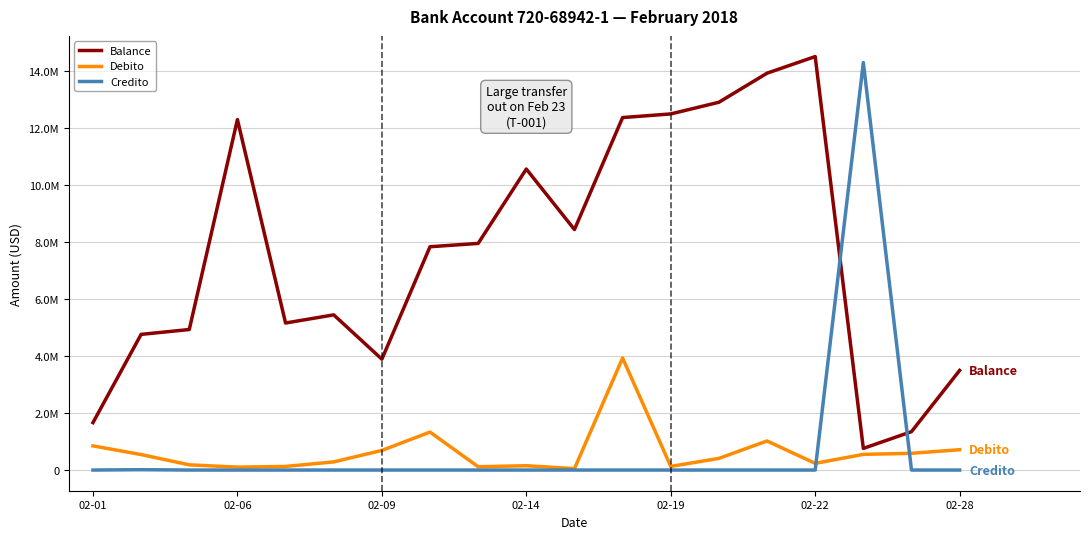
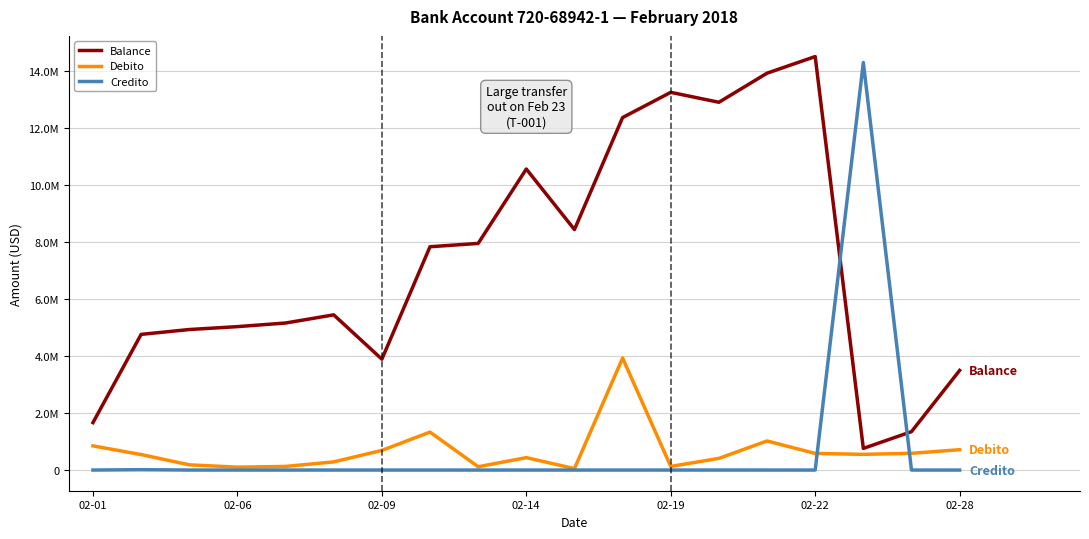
  {
    "Balance": {
      "02-01": 1700000,
-     "02-06": 12300000,
+     "02-06": 5000000,
      "02-09": 3900000,
      "02-14": 10600000,
-     "02-19": 12500000,
+     "02-19": 13300000,
      "02-22": 14500000,
      "02-28": 3500000
    },
    "Debito": {
      "02-01": 800000,
      "02-06": 100000,
      "02-09": 700000,
-     "02-14": 200000,
+     "02-14": 400000,
      "02-19": 100000,
-     "02-22": 200000,
+     "02-22": 600000,
      "02-28": 700000
    },
    "Credito": {
      "02-01": 0,
      "02-06": 0,
      "02-09": 0,
      "02-14": 0,
      "02-19": 0,
      "02-22": 0,
      "02-28": 0
    }
  }
